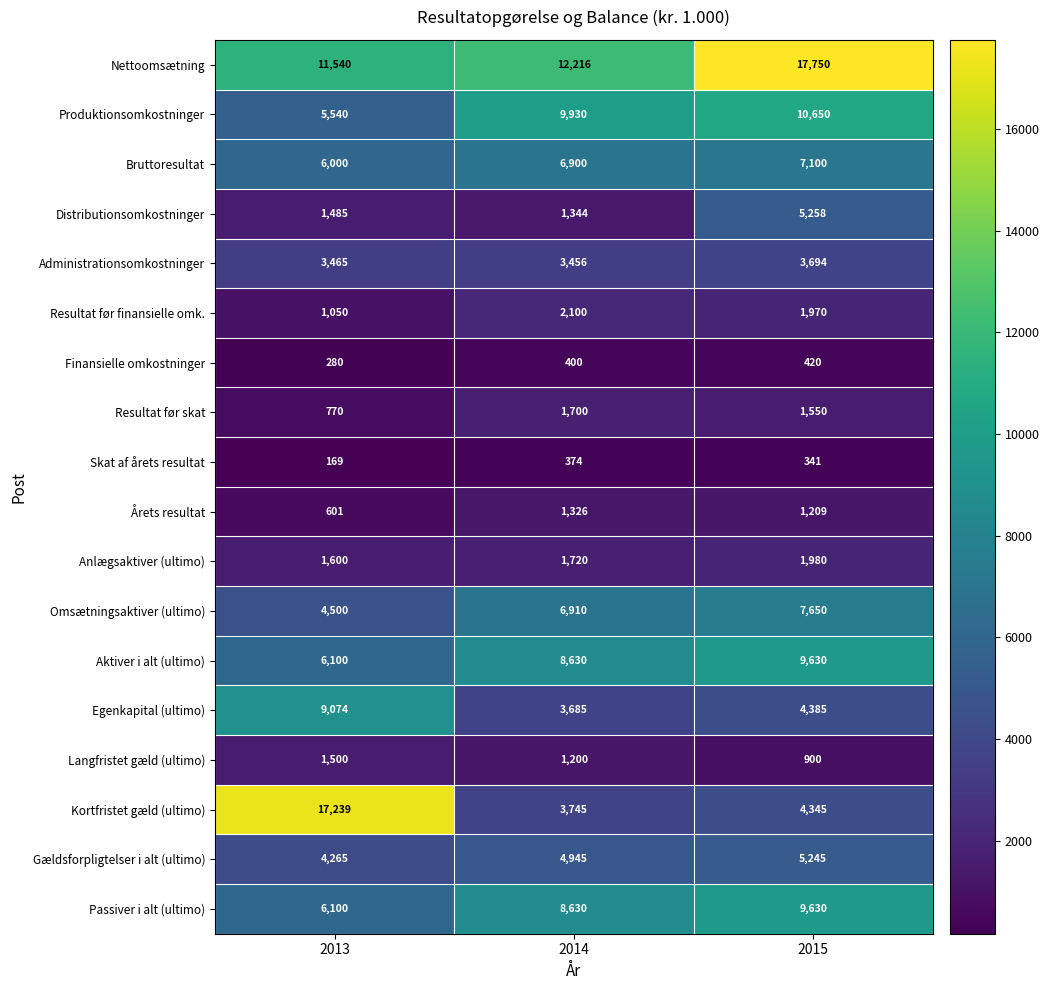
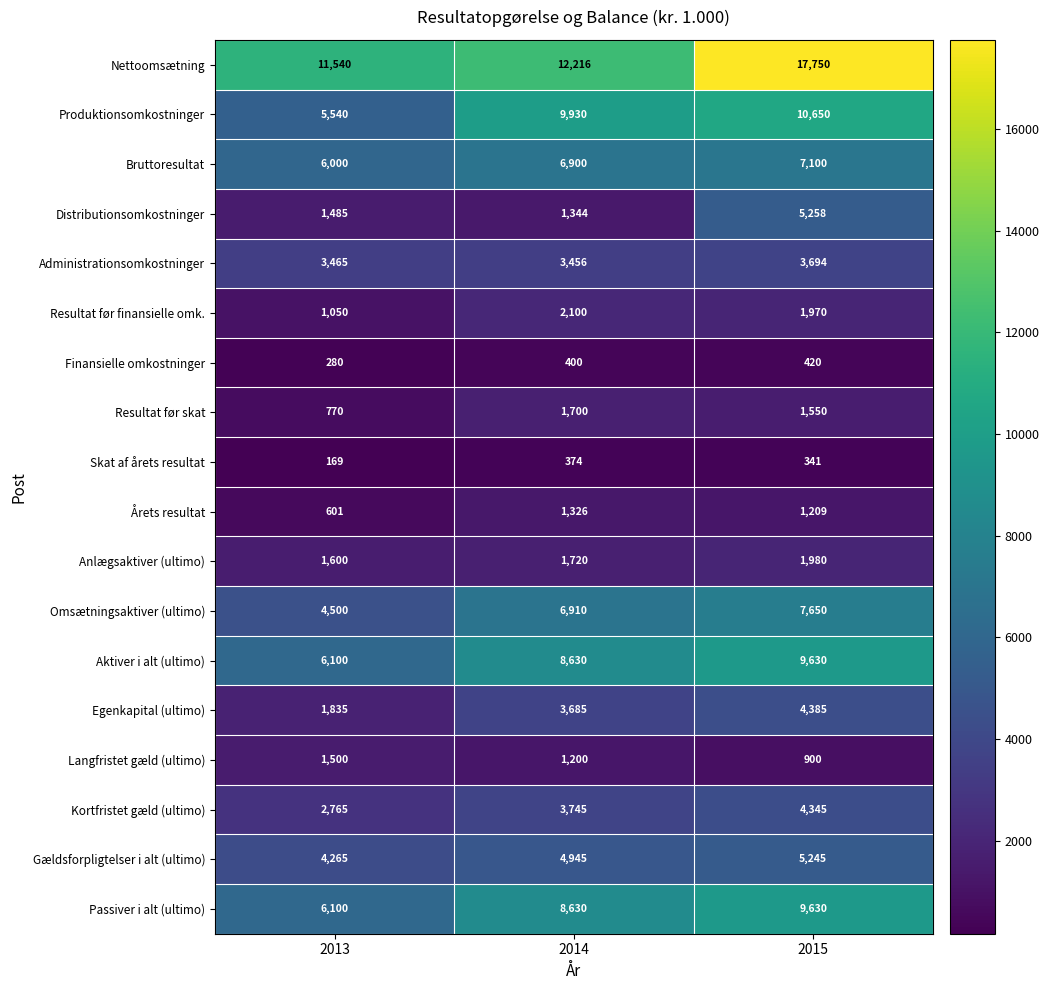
  {
    "Nettoomsætning": {
      "2013": "11,540",
      "2014": "12,216",
      "2015": "17,750"
    },
    "Produktionsomkostninger": {
      "2013": "5,540",
      "2014": "9,930",
      "2015": "10,650"
    },
    "Bruttoresultat": {
      "2013": "6,000",
      "2014": "6,900",
      "2015": "7,100"
    },
    "Distributionsomkostninger": {
      "2013": "1,485",
      "2014": "1,344",
      "2015": "5,258"
    },
    "Administrationsomkostninger": {
      "2013": "3,465",
      "2014": "3,456",
      "2015": "3,694"
    },
    "Resultat før finansielle omk.": {
      "2013": "1,050",
      "2014": "2,100",
      "2015": "1,970"
    },
    "Finansielle omkostninger": {
      "2013": "280",
      "2014": "400",
      "2015": "420"
    },
    "Resultat før skat": {
      "2013": "770",
      "2014": "1,700",
      "2015": "1,550"
    },
    "Skat af årets resultat": {
      "2013": "169",
      "2014": "374",
      "2015": "341"
    },
    "Årets resultat": {
      "2013": "601",
      "2014": "1,326",
      "2015": "1,209"
    },
    "Anlægsaktiver (ultimo)": {
      "2013": "1,600",
      "2014": "1,720",
      "2015": "1,980"
    },
    "Omsætningsaktiver (ultimo)": {
      "2013": "4,500",
      "2014": "6,910",
      "2015": "7,650"
    },
    "Aktiver i alt (ultimo)": {
      "2013": "6,100",
      "2014": "8,630",
      "2015": "9,630"
    },
    "Egenkapital (ultimo)": {
-     "2013": "9,074",
+     "2013": "1,835",
      "2014": "3,685",
      "2015": "4,385"
    },
    "Langfristet gæld (ultimo)": {
      "2013": "1,500",
      "2014": "1,200",
      "2015": "900"
    },
    "Kortfristet gæld (ultimo)": {
-     "2013": "17,239",
+     "2013": "2,765",
      "2014": "3,745",
      "2015": "4,345"
    },
    "Gældsforpligtelser i alt (ultimo)": {
      "2013": "4,265",
      "2014": "4,945",
      "2015": "5,245"
    },
    "Passiver i alt (ultimo)": {
      "2013": "6,100",
      "2014": "8,630",
      "2015": "9,630"
    }
  }
